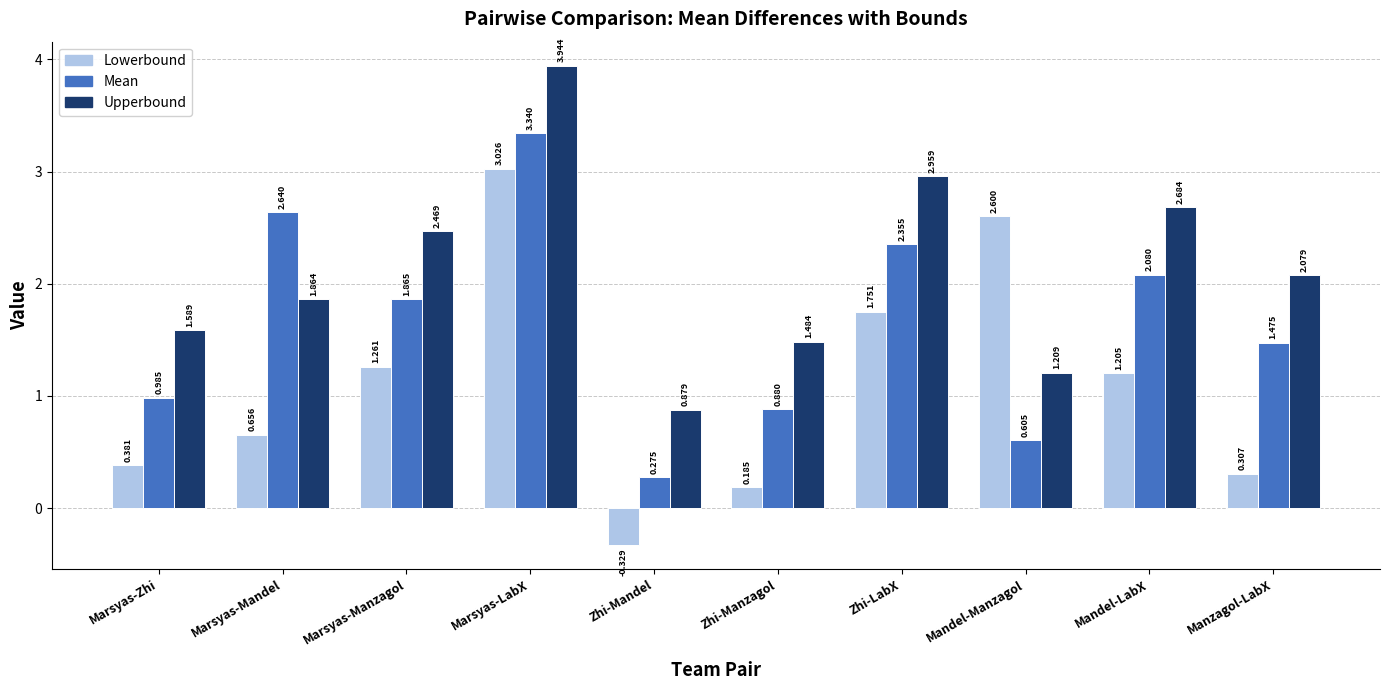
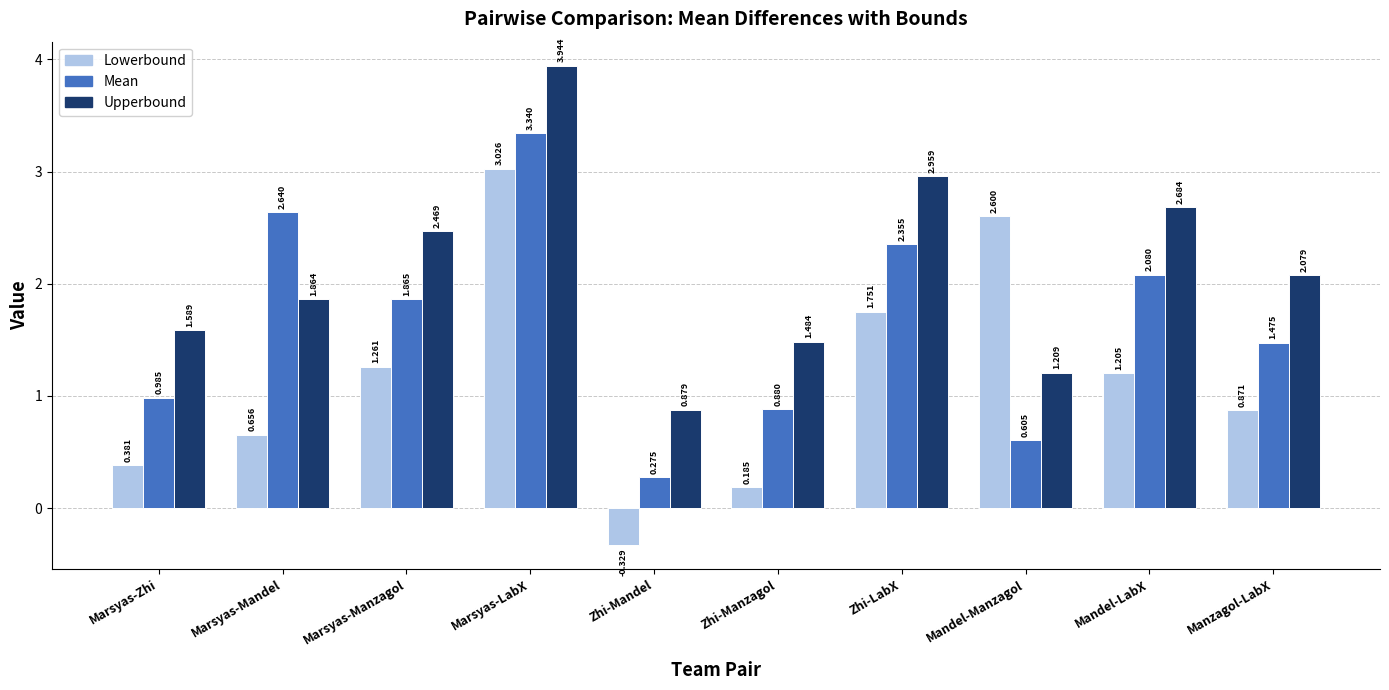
  {
    "Lowerbound": {
      "Marsyas-Zhi": 0.381,
      "Marsyas-Mandel": 0.656,
      "Marsyas-Manzagol": 1.261,
      "Marsyas-LabX": 3.026,
      "Zhi-Mandel": -0.329,
      "Zhi-Manzagol": 0.185,
      "Zhi-LabX": 1.751,
      "Mandel-Manzagol": 2.600,
      "Mandel-LabX": 1.205,
-     "Manzagol-LabX": 0.307
+     "Manzagol-LabX": 0.871
    },
    "Mean": {
      "Marsyas-Zhi": 0.985,
      "Marsyas-Mandel": 2.640,
      "Marsyas-Manzagol": 1.865,
      "Marsyas-LabX": 3.340,
      "Zhi-Mandel": 0.275,
      "Zhi-Manzagol": 0.880,
      "Zhi-LabX": 2.355,
      "Mandel-Manzagol": 0.605,
      "Mandel-LabX": 2.080,
      "Manzagol-LabX": 1.475
    },
    "Upperbound": {
      "Marsyas-Zhi": 1.589,
      "Marsyas-Mandel": 1.864,
      "Marsyas-Manzagol": 2.469,
      "Marsyas-LabX": 3.944,
      "Zhi-Mandel": 0.879,
      "Zhi-Manzagol": 1.484,
      "Zhi-LabX": 2.959,
      "Mandel-Manzagol": 1.209,
      "Mandel-LabX": 2.684,
      "Manzagol-LabX": 2.079
    }
  }
